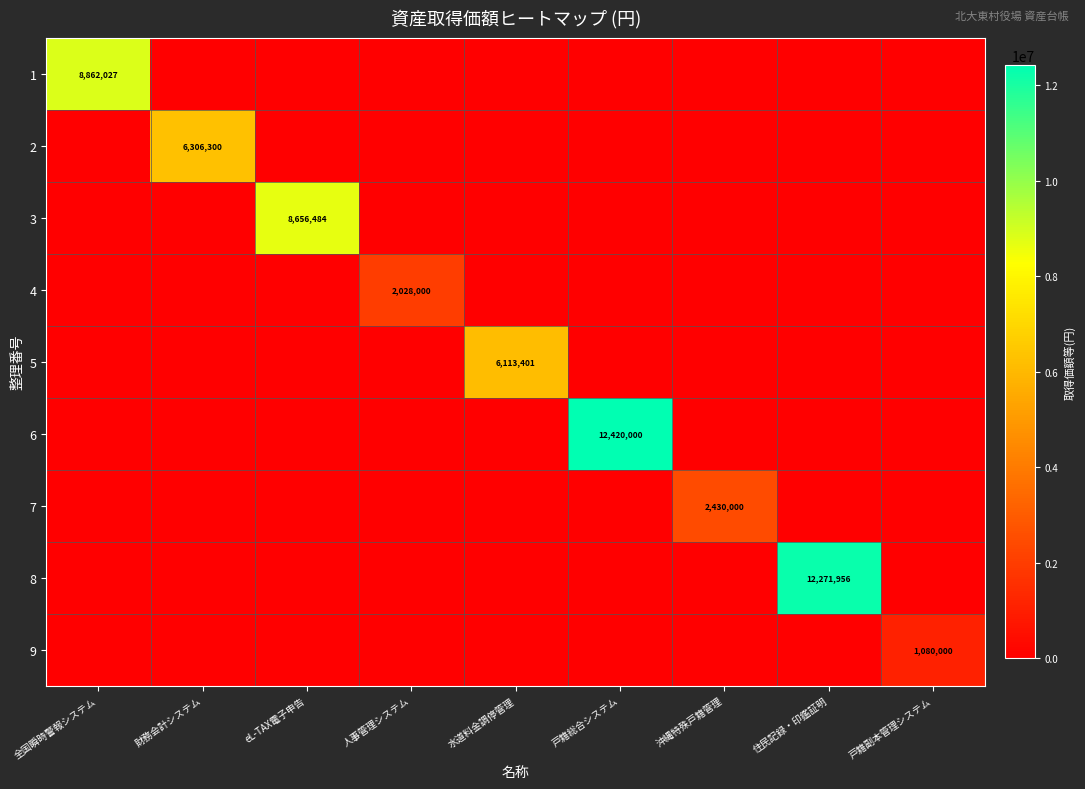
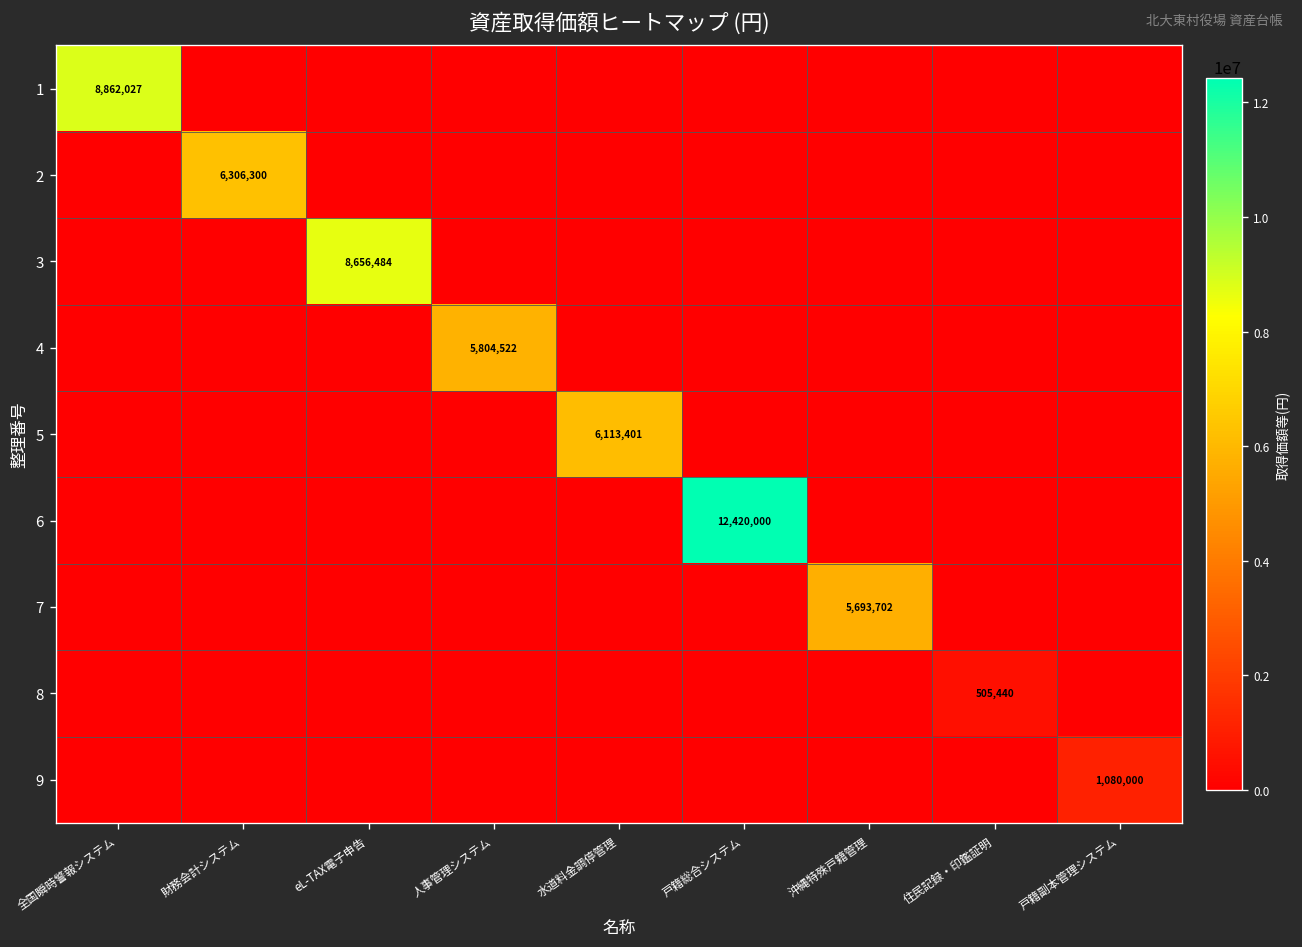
  {
    "1": {
      "全国瞬時警報システム": "8,862,027"
    },
    "2": {
      "財務会計システム": "6,306,300"
    },
    "3": {
      "eL-TAX電子申告": "8,656,484"
    },
    "4": {
-     "人事管理システム": "2,028,000"
+     "人事管理システム": "5,804,522"
    },
    "5": {
      "水道料金調停管理": "6,113,401"
    },
    "6": {
      "戸籍総合システム": "12,420,000"
    },
    "7": {
-     "沖縄特殊戸籍管理": "2,430,000"
+     "沖縄特殊戸籍管理": "5,693,702"
    },
    "8": {
-     "住民記録・印鑑証明": "12,271,956"
+     "住民記録・印鑑証明": "505,440"
    },
    "9": {
      "戸籍副本管理システム": "1,080,000"
    }
  }
